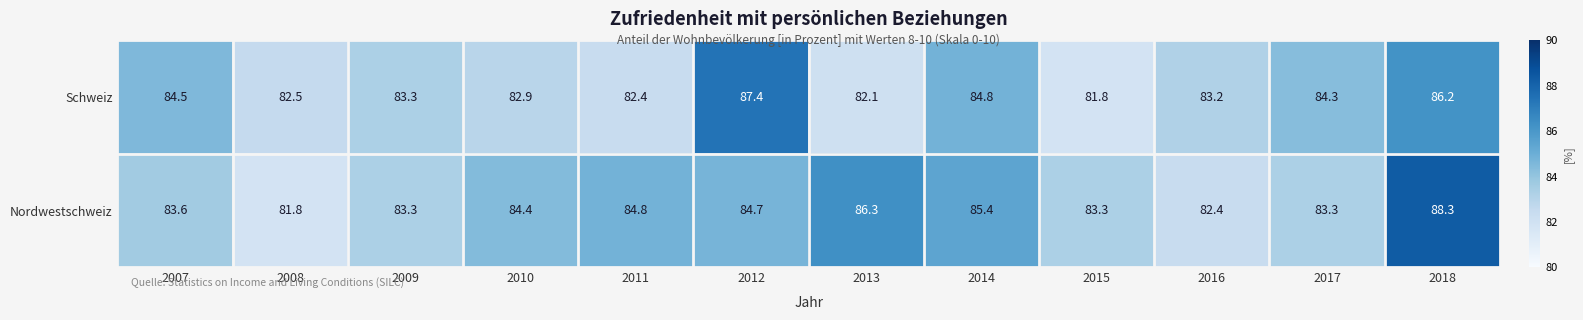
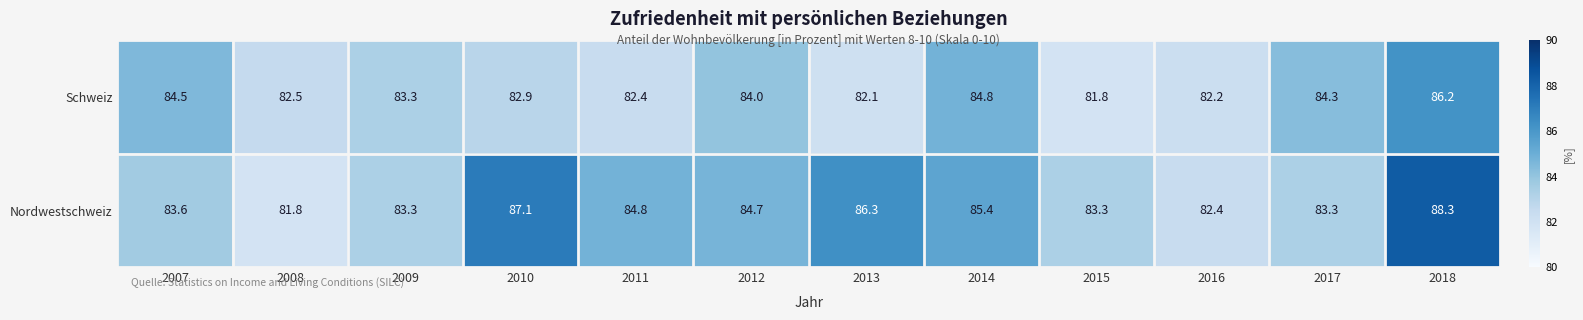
  {
    "Schweiz": {
      "2007": 84.5,
      "2008": 82.5,
      "2009": 83.3,
      "2010": 82.9,
      "2011": 82.4,
-     "2012": 87.4,
+     "2012": 84.0,
      "2013": 82.1,
      "2014": 84.8,
      "2015": 81.8,
-     "2016": 83.2,
+     "2016": 82.2,
      "2017": 84.3,
      "2018": 86.2
    },
    "Nordwestschweiz": {
      "2007": 83.6,
      "2008": 81.8,
      "2009": 83.3,
-     "2010": 84.4,
+     "2010": 87.1,
      "2011": 84.8,
      "2012": 84.7,
      "2013": 86.3,
      "2014": 85.4,
      "2015": 83.3,
      "2016": 82.4,
      "2017": 83.3,
      "2018": 88.3
    }
  }
